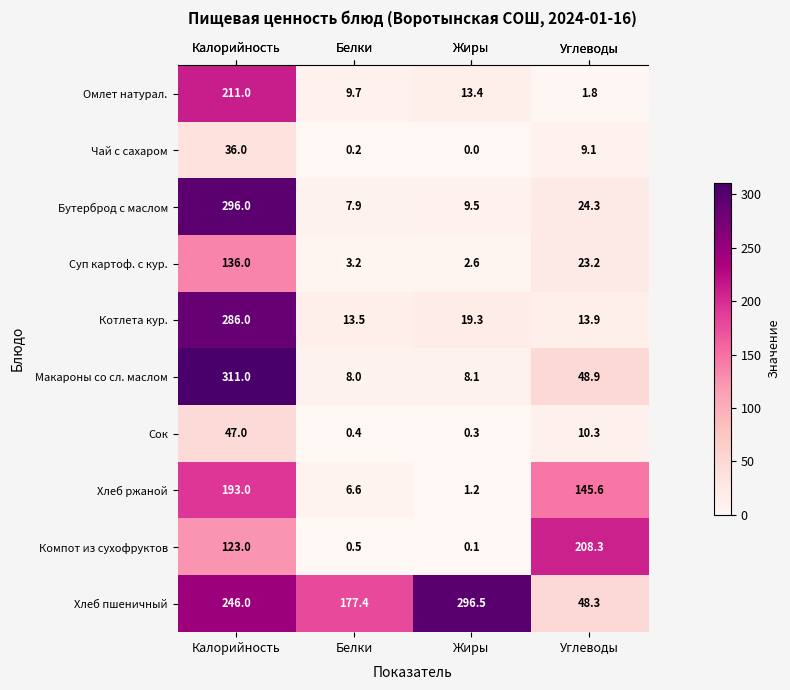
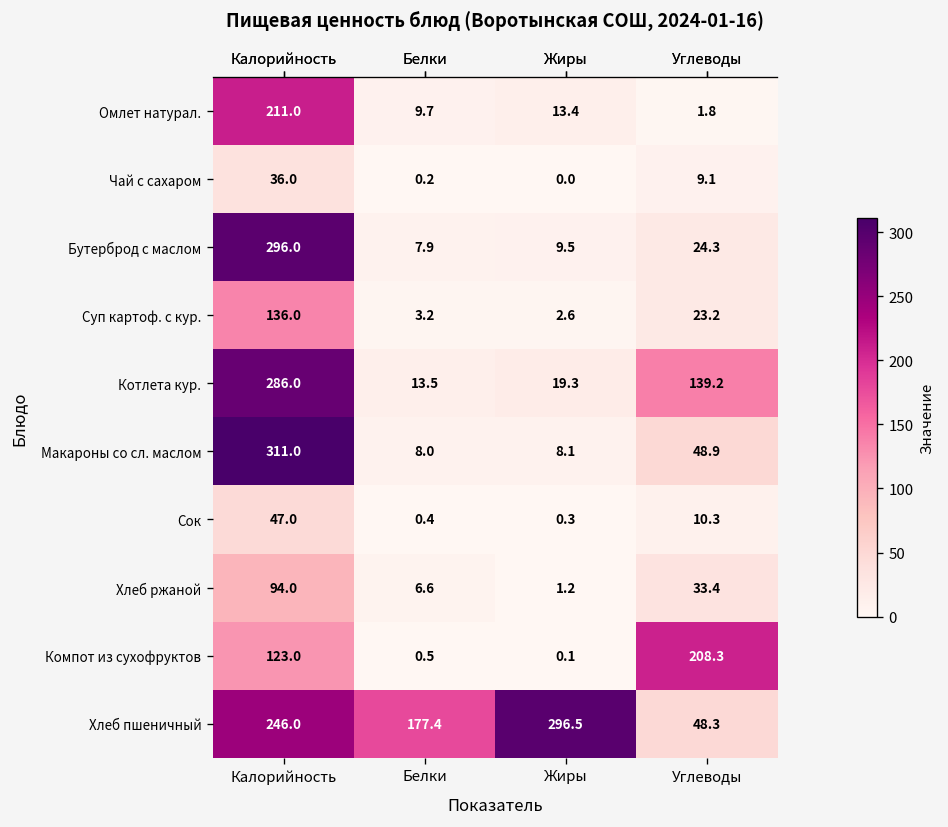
  {
    "Омлет натурал.": {
      "Калорийность": 211.0,
      "Белки": 9.7,
      "Жиры": 13.4,
      "Углеводы": 1.8
    },
    "Чай с сахаром": {
      "Калорийность": 36.0,
      "Белки": 0.2,
      "Жиры": 0.0,
      "Углеводы": 9.1
    },
    "Бутерброд с маслом": {
      "Калорийность": 296.0,
      "Белки": 7.9,
      "Жиры": 9.5,
      "Углеводы": 24.3
    },
    "Суп картоф. с кур.": {
      "Калорийность": 136.0,
      "Белки": 3.2,
      "Жиры": 2.6,
      "Углеводы": 23.2
    },
    "Котлета кур.": {
      "Калорийность": 286.0,
      "Белки": 13.5,
      "Жиры": 19.3,
-     "Углеводы": 13.9
+     "Углеводы": 139.2
    },
    "Макароны со сл. маслом": {
      "Калорийность": 311.0,
      "Белки": 8.0,
      "Жиры": 8.1,
      "Углеводы": 48.9
    },
    "Сок": {
      "Калорийность": 47.0,
      "Белки": 0.4,
      "Жиры": 0.3,
      "Углеводы": 10.3
    },
    "Хлеб ржаной": {
-     "Калорийность": 193.0,
+     "Калорийность": 94.0,
      "Белки": 6.6,
      "Жиры": 1.2,
-     "Углеводы": 145.6
+     "Углеводы": 33.4
    },
    "Компот из сухофруктов": {
      "Калорийность": 123.0,
      "Белки": 0.5,
      "Жиры": 0.1,
      "Углеводы": 208.3
    },
    "Хлеб пшеничный": {
      "Калорийность": 246.0,
      "Белки": 177.4,
      "Жиры": 296.5,
      "Углеводы": 48.3
    }
  }
